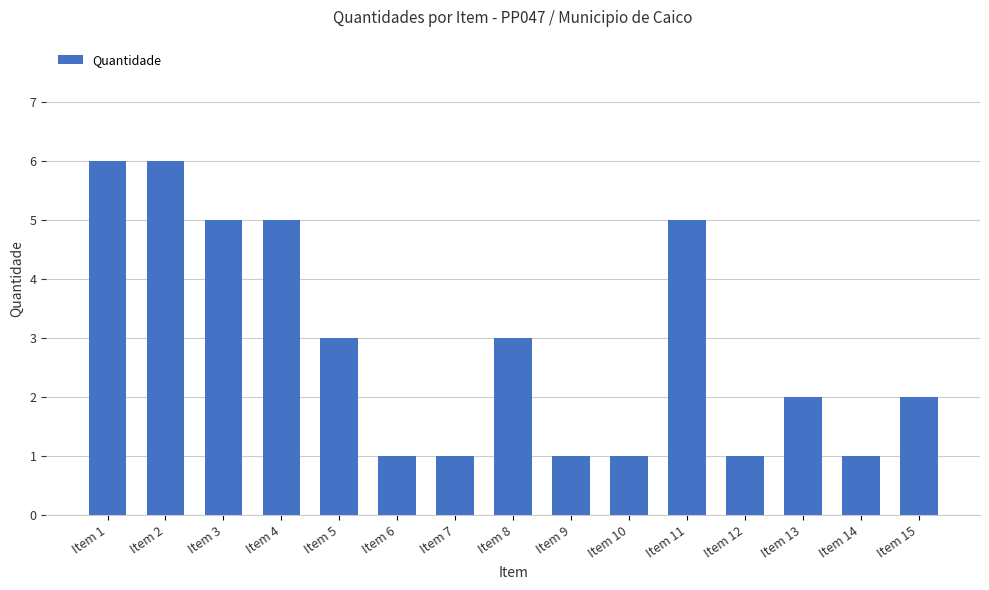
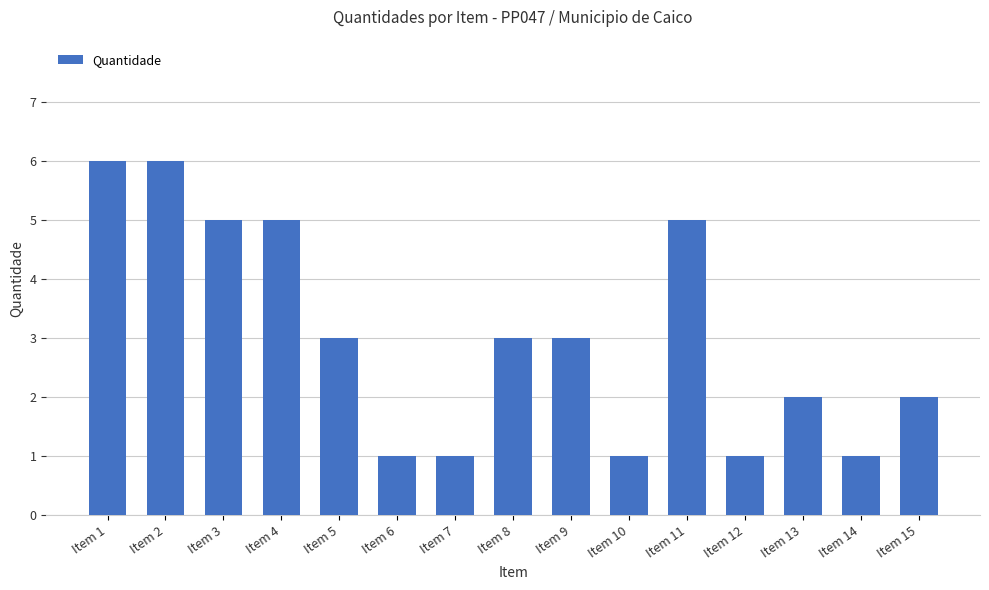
  {
    "Item 1": 6,
    "Item 2": 6,
    "Item 3": 5,
    "Item 4": 5,
    "Item 5": 3,
    "Item 6": 1,
    "Item 7": 1,
    "Item 8": 3,
-   "Item 9": 1,
+   "Item 9": 3,
    "Item 10": 1,
    "Item 11": 5,
    "Item 12": 1,
    "Item 13": 2,
    "Item 14": 1,
    "Item 15": 2
  }
